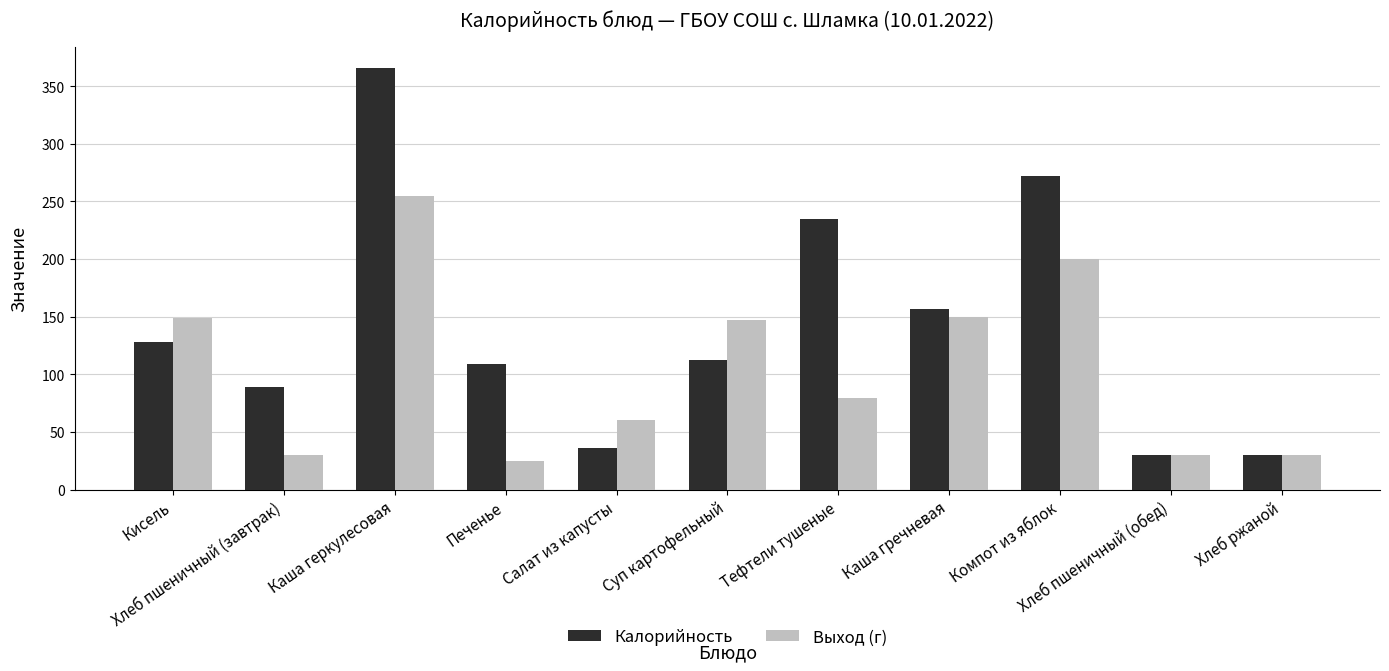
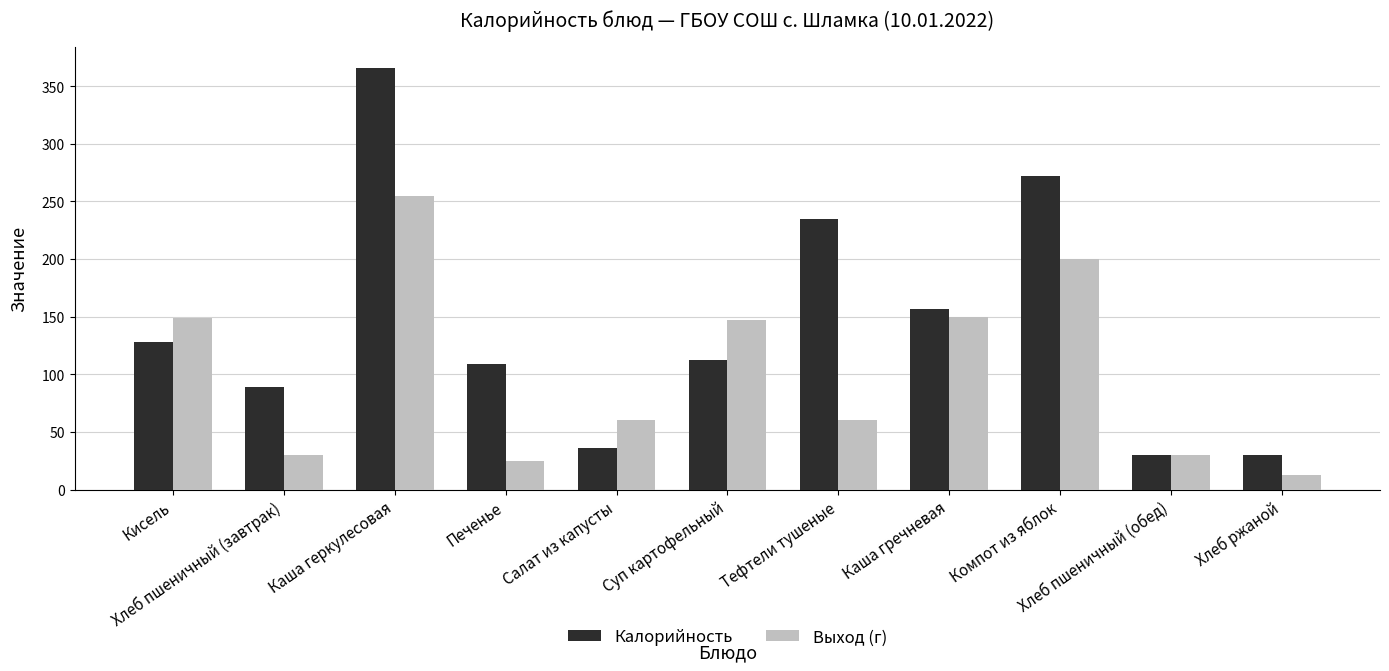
  {
    "Калорийность": {
      "Кисель": 128,
      "Хлеб пшеничный (завтрак)": 89,
      "Каша геркулесовая": 366,
      "Печенье": 109,
      "Салат из капусты": 36,
      "Суп картофельный": 112,
      "Тефтели тушеные": 235,
      "Каша гречневая": 157,
      "Компот из яблок": 272,
      "Хлеб пшеничный (обед)": 30,
      "Хлеб ржаной": 30
    },
    "Выход (г)": {
      "Кисель": 149,
      "Хлеб пшеничный (завтрак)": 30,
      "Каша геркулесовая": 255,
      "Печенье": 25,
      "Салат из капусты": 60,
      "Суп картофельный": 147,
-     "Тефтели тушеные": 79,
+     "Тефтели тушеные": 60,
      "Каша гречневая": 150,
      "Компот из яблок": 200,
      "Хлеб пшеничный (обед)": 30,
-     "Хлеб ржаной": 30
+     "Хлеб ржаной": 13
    }
  }
